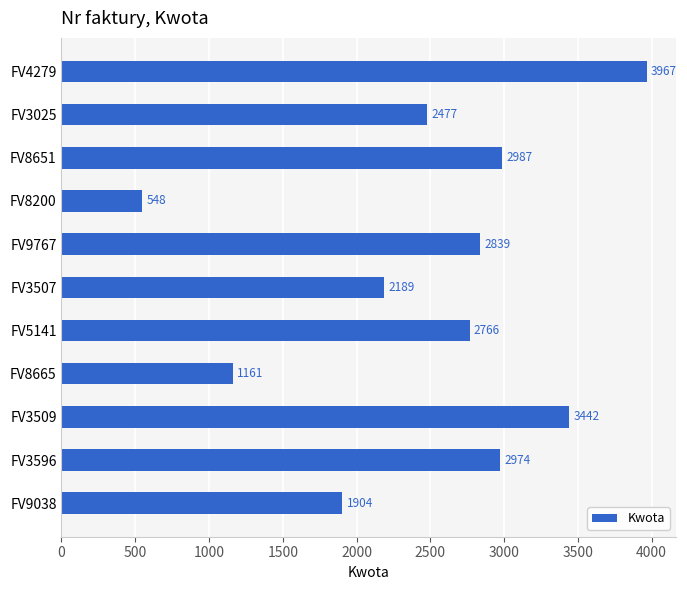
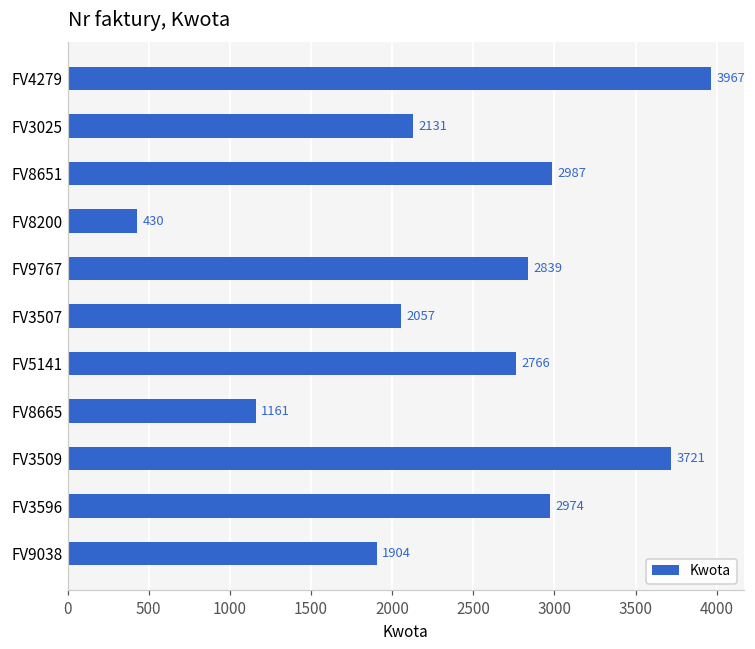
  {
    "FV4279": 3967,
-   "FV3025": 2477,
+   "FV3025": 2131,
    "FV8651": 2987,
-   "FV8200": 548,
+   "FV8200": 430,
    "FV9767": 2839,
-   "FV3507": 2189,
+   "FV3507": 2057,
    "FV5141": 2766,
    "FV8665": 1161,
-   "FV3509": 3442,
+   "FV3509": 3721,
    "FV3596": 2974,
    "FV9038": 1904
  }
